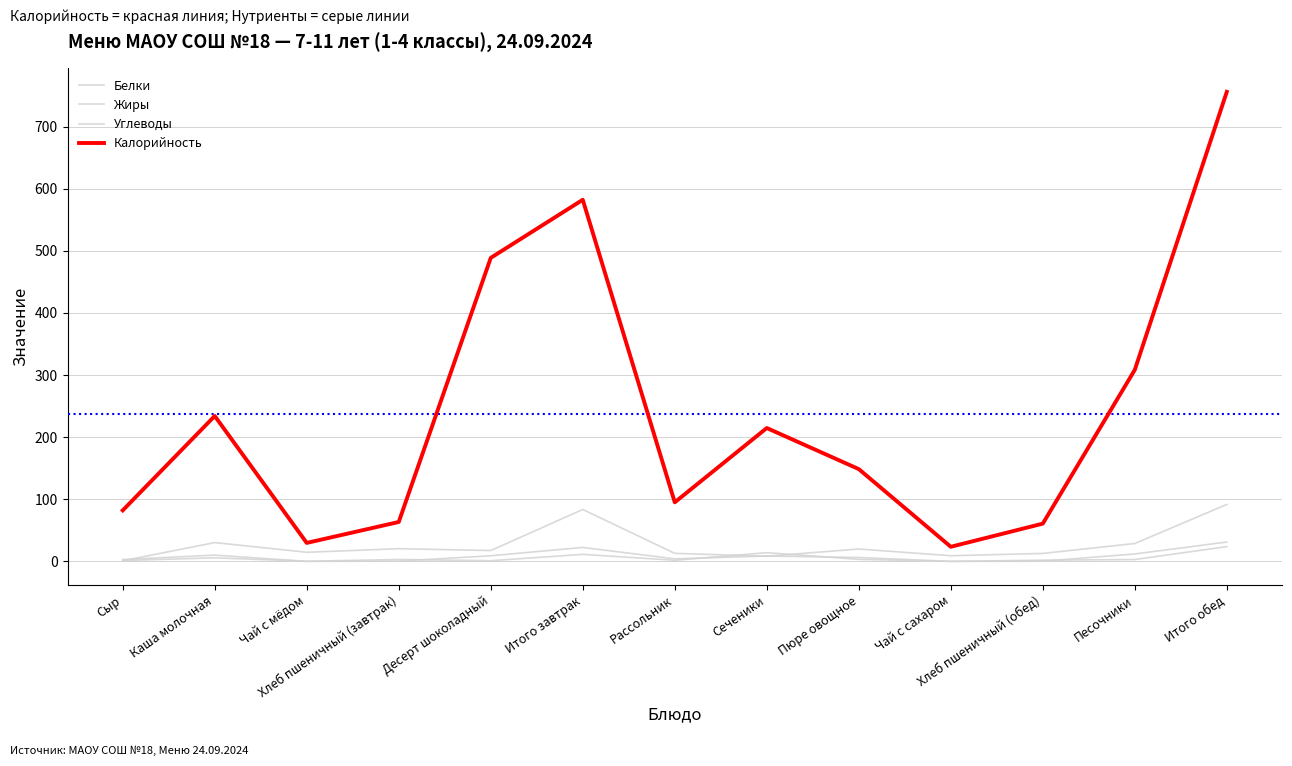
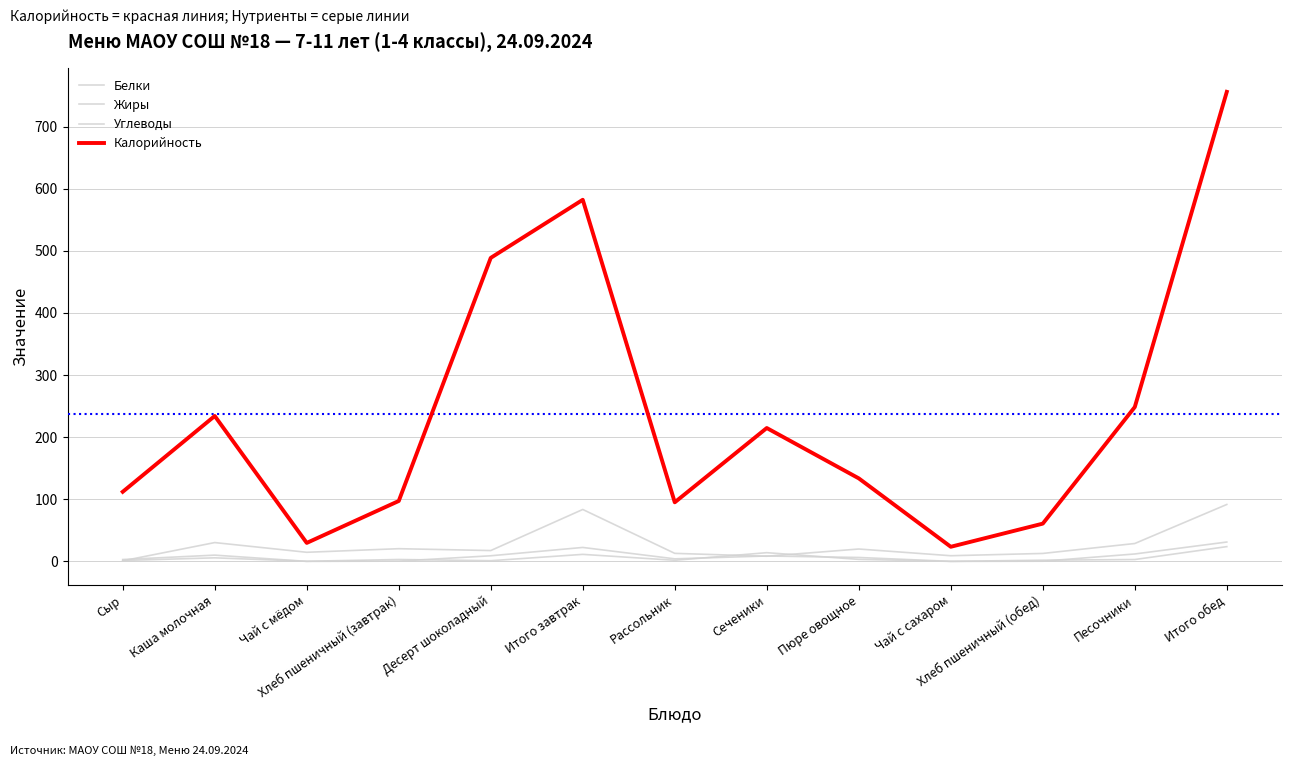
  {
    "Калорийность": {
-     "Сыр": 80,
+     "Сыр": 110,
      "Каша молочная": 230,
      "Чай с мёдом": 30,
-     "Хлеб пшеничный (завтрак)": 60,
+     "Хлеб пшеничный (завтрак)": 100,
      "Десерт шоколадный": 490,
      "Итого завтрак": 580,
      "Рассольник": 100,
      "Сеченики": 210,
-     "Пюре овощное": 150,
+     "Пюре овощное": 130,
      "Чай с сахаром": 20,
      "Хлеб пшеничный (обед)": 60,
-     "Песочники": 310,
+     "Песочники": 250,
      "Итого обед": 760
    }
  }
